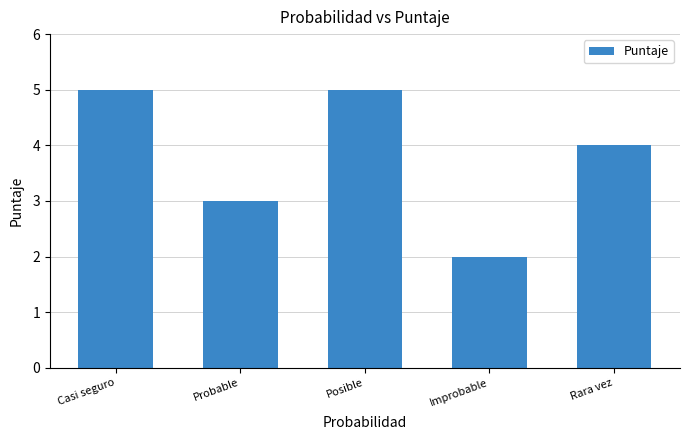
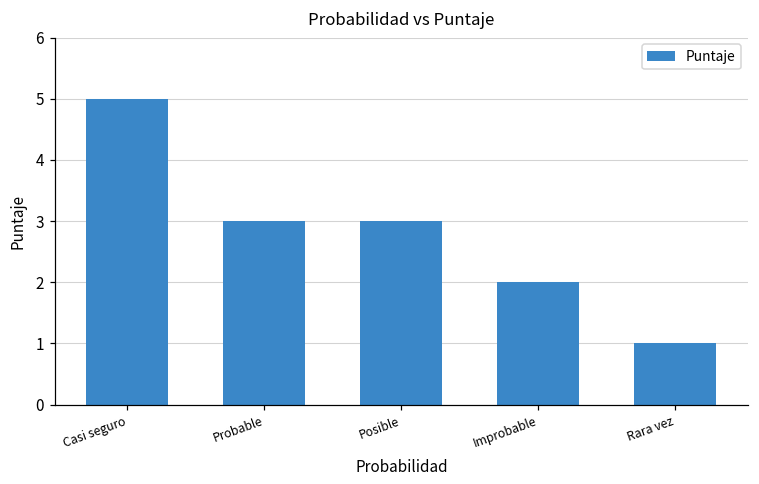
  {
    "Casi seguro": 5,
    "Probable": 3,
-   "Posible": 5,
+   "Posible": 3,
    "Improbable": 2,
-   "Rara vez": 4
+   "Rara vez": 1
  }
